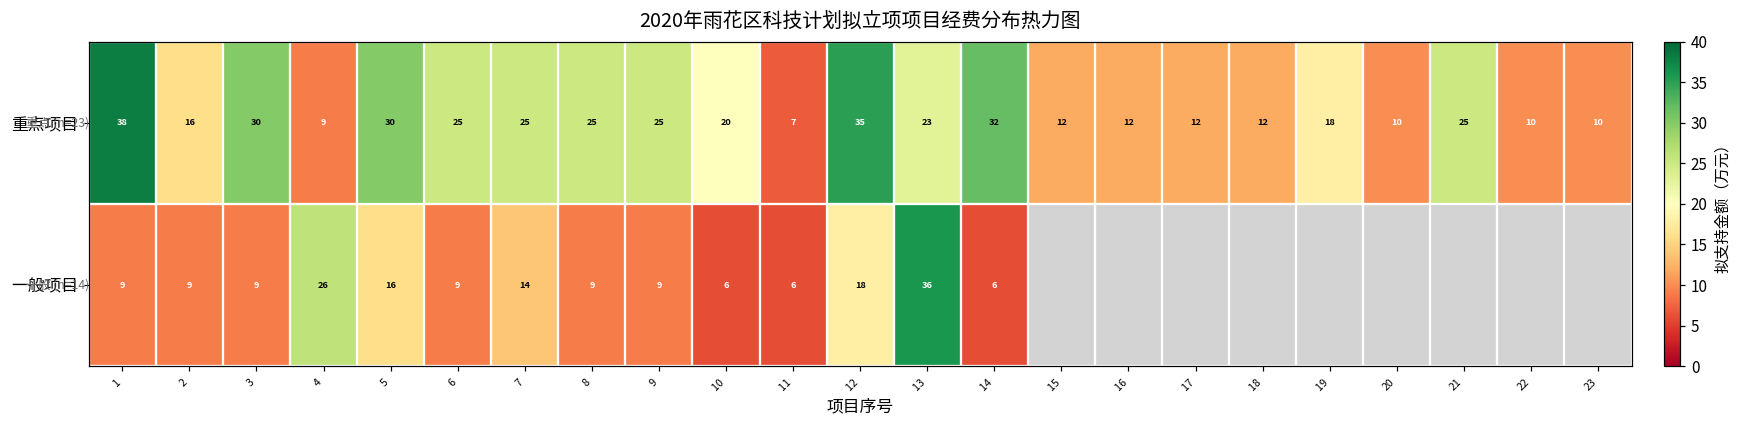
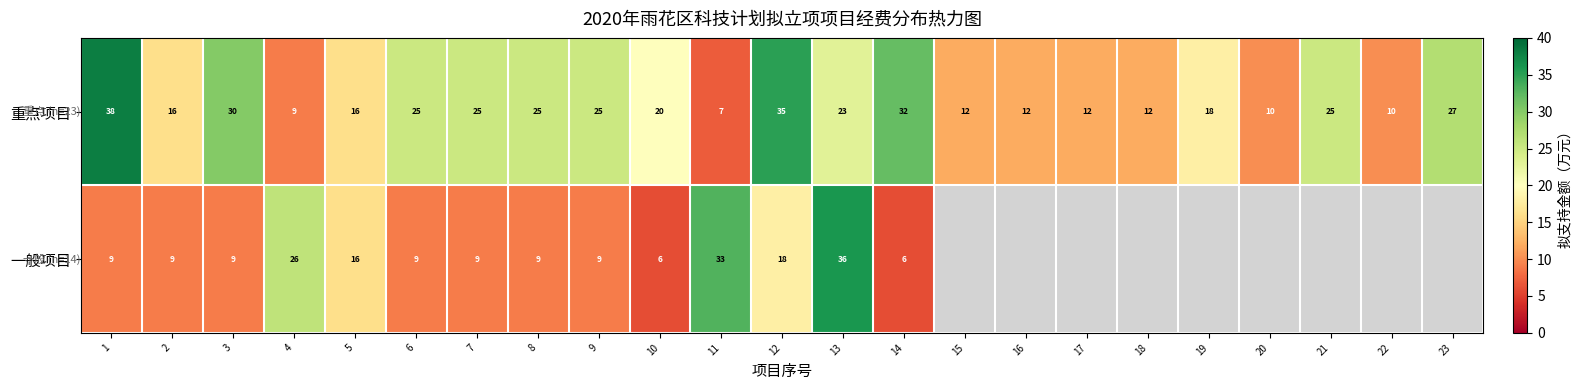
  {
    "重点项目": {
      "1": 38,
      "2": 16,
      "3": 30,
      "4": 9,
-     "5": 30,
+     "5": 16,
      "6": 25,
      "7": 25,
      "8": 25,
      "9": 25,
      "10": 20,
      "11": 7,
      "12": 35,
      "13": 23,
      "14": 32,
      "15": 12,
      "16": 12,
      "17": 12,
      "18": 12,
      "19": 18,
      "20": 10,
      "21": 25,
      "22": 10,
-     "23": 10
+     "23": 27
    },
    "一般项目": {
      "1": 9,
      "2": 9,
      "3": 9,
      "4": 26,
      "5": 16,
      "6": 9,
-     "7": 14,
+     "7": 9,
      "8": 9,
      "9": 9,
      "10": 6,
-     "11": 6,
+     "11": 33,
      "12": 18,
      "13": 36,
      "14": 6
    }
  }
